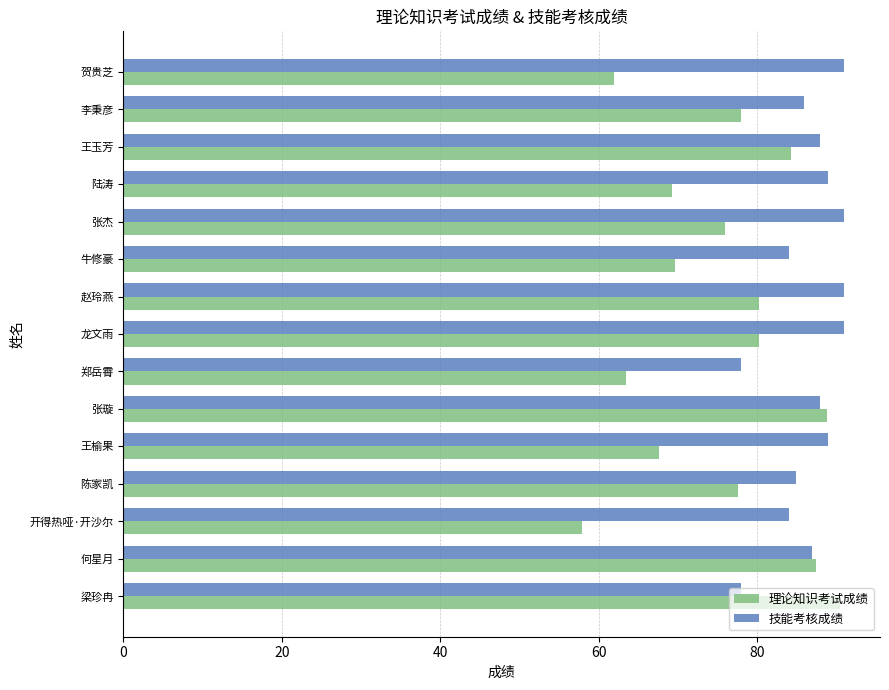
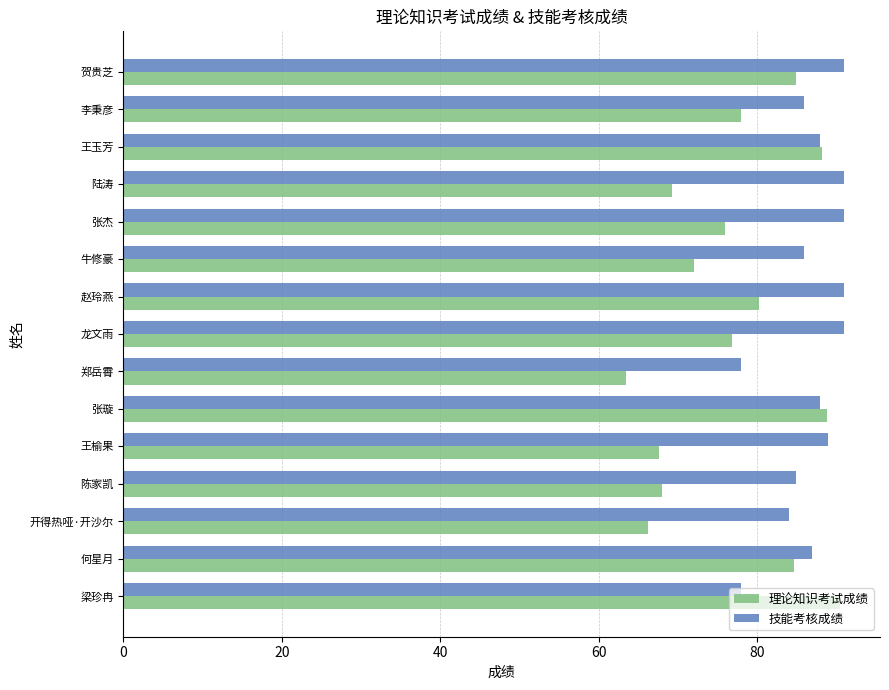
  {
    "理论知识考试成绩": {
-     "贺贵芝": 62,
+     "贺贵芝": 85,
      "李秉彦": 78,
-     "王玉芳": 84,
+     "王玉芳": 88,
      "陆涛": 69,
      "张杰": 76,
-     "牛修豪": 70,
+     "牛修豪": 72,
      "赵玲燕": 80,
-     "龙文雨": 80,
+     "龙文雨": 77,
      "郑岳霄": 64,
      "张璇": 89,
      "王榆果": 68,
-     "陈家凯": 78,
-     "开得热哑·开沙尔": 58,
-     "何星月": 88
+     "陈家凯": 68,
+     "开得热哑·开沙尔": 66,
+     "何星月": 85
    },
    "技能考核成绩": {
      "贺贵芝": 91,
      "李秉彦": 86,
      "王玉芳": 88,
-     "陆涛": 89,
+     "陆涛": 91,
      "张杰": 91,
-     "牛修豪": 84,
+     "牛修豪": 86,
      "赵玲燕": 91,
      "龙文雨": 91,
      "郑岳霄": 78,
      "张璇": 88,
      "王榆果": 89,
      "陈家凯": 85,
      "开得热哑·开沙尔": 84,
      "何星月": 87
    }
  }
